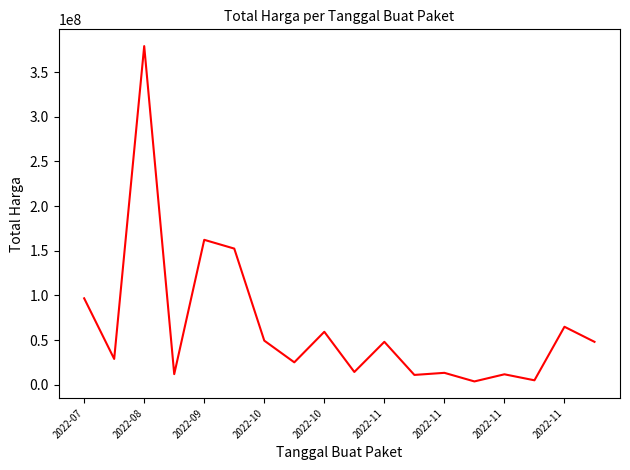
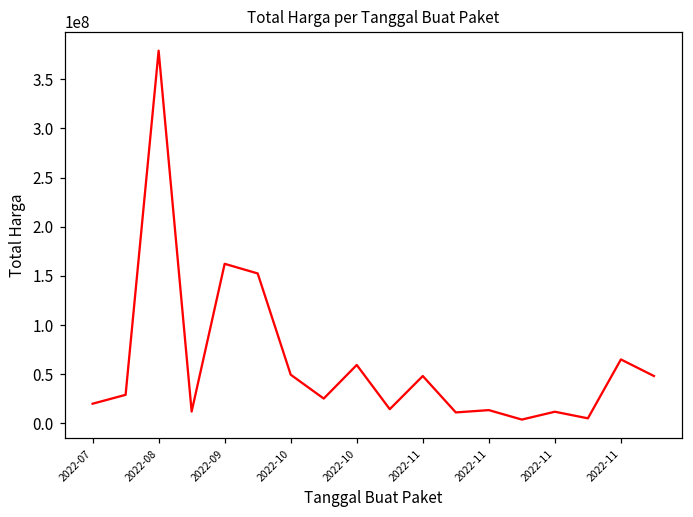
  {
-   "2022-07": 100000000,
+   "2022-07": 20000000,
    "2022-08": 380000000,
    "2022-09": 160000000
  }
